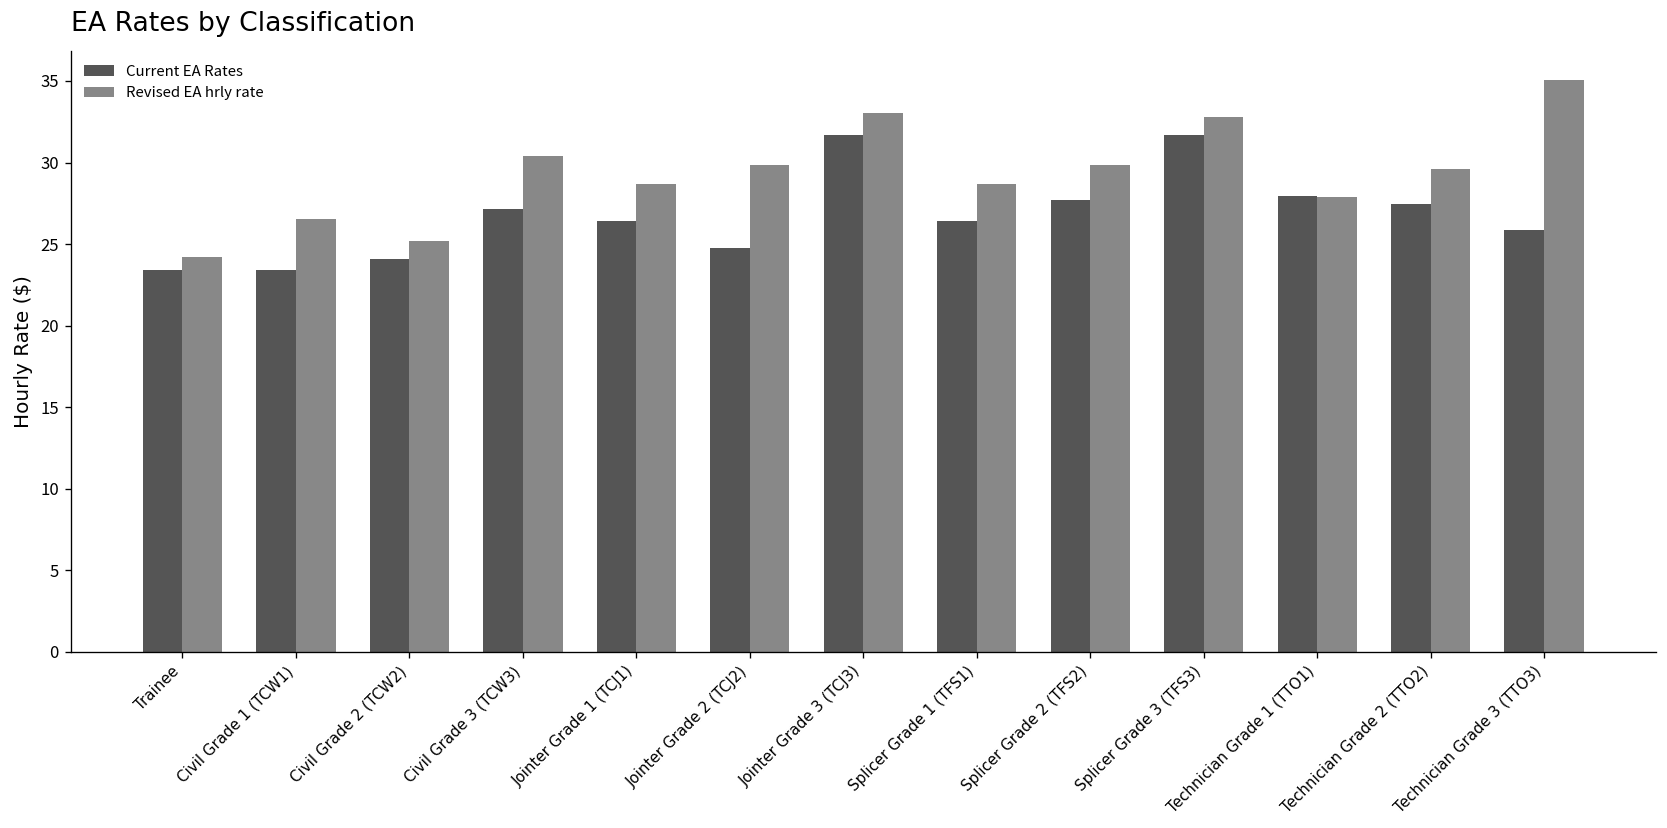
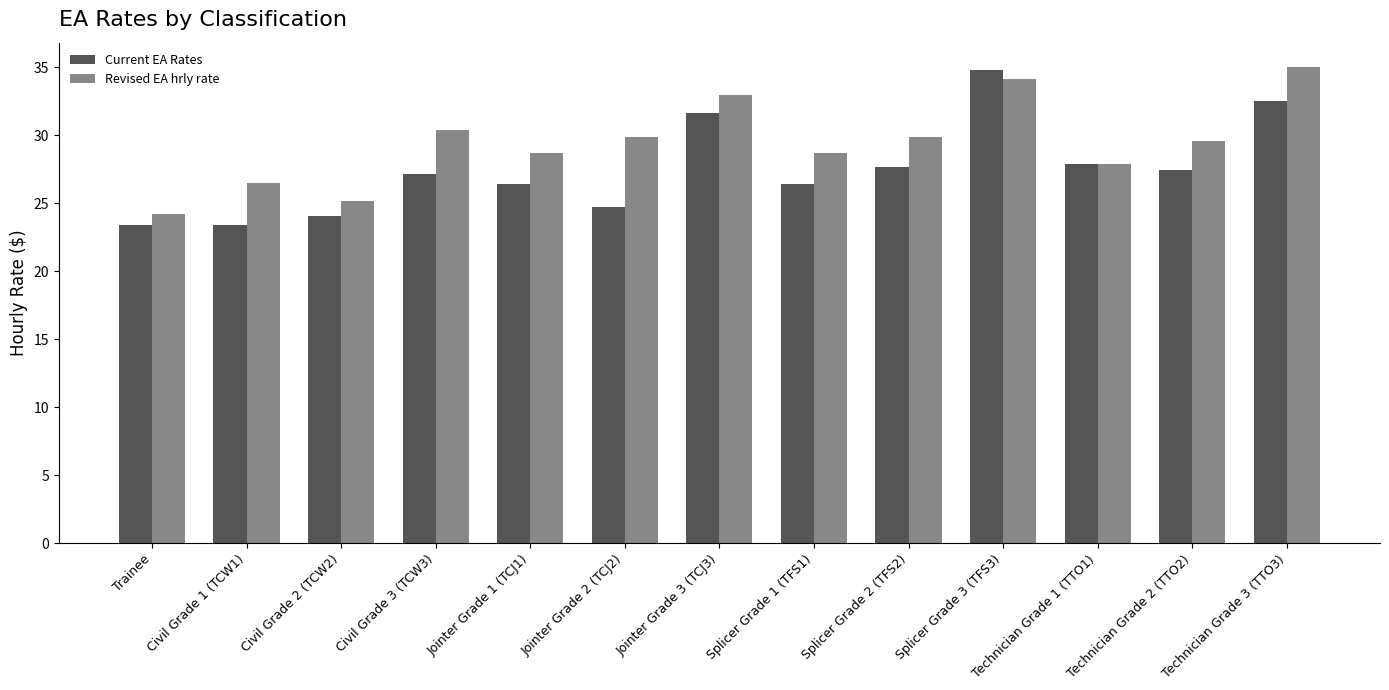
  {
    "Current EA Rates": {
      "Trainee": 23.4,
      "Civil Grade 1 (TCW1)": 23.4,
      "Civil Grade 2 (TCW2)": 24.1,
      "Civil Grade 3 (TCW3)": 27.2,
      "Jointer Grade 1 (TCJ1)": 26.4,
      "Jointer Grade 2 (TCJ2)": 24.7,
      "Jointer Grade 3 (TCJ3)": 31.7,
      "Splicer Grade 1 (TFS1)": 26.4,
      "Splicer Grade 2 (TFS2)": 27.7,
-     "Splicer Grade 3 (TFS3)": 31.7,
+     "Splicer Grade 3 (TFS3)": 34.8,
      "Technician Grade 1 (TTO1)": 27.9,
      "Technician Grade 2 (TTO2)": 27.4,
-     "Technician Grade 3 (TTO3)": 25.9
+     "Technician Grade 3 (TTO3)": 32.5
    },
    "Revised EA hrly rate": {
      "Trainee": 24.2,
      "Civil Grade 1 (TCW1)": 26.5,
      "Civil Grade 2 (TCW2)": 25.2,
      "Civil Grade 3 (TCW3)": 30.4,
      "Jointer Grade 1 (TCJ1)": 28.7,
      "Jointer Grade 2 (TCJ2)": 29.9,
      "Jointer Grade 3 (TCJ3)": 33.0,
      "Splicer Grade 1 (TFS1)": 28.7,
      "Splicer Grade 2 (TFS2)": 29.9,
-     "Splicer Grade 3 (TFS3)": 32.8,
+     "Splicer Grade 3 (TFS3)": 34.2,
      "Technician Grade 1 (TTO1)": 27.9,
      "Technician Grade 2 (TTO2)": 29.6,
      "Technician Grade 3 (TTO3)": 35.1
    }
  }
